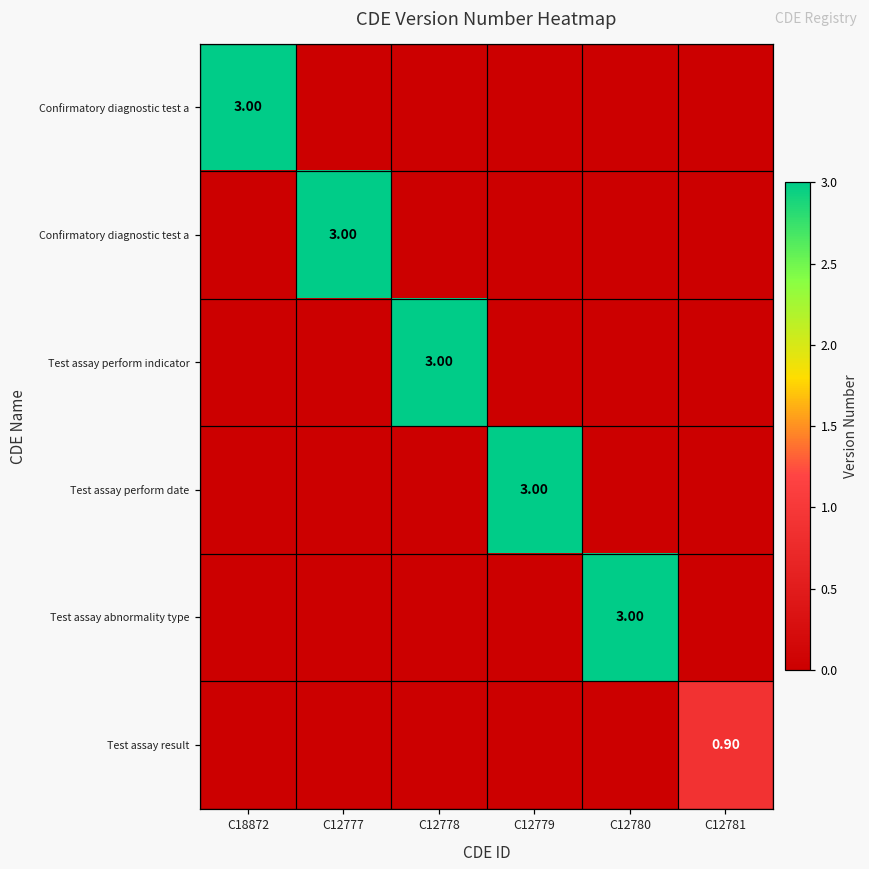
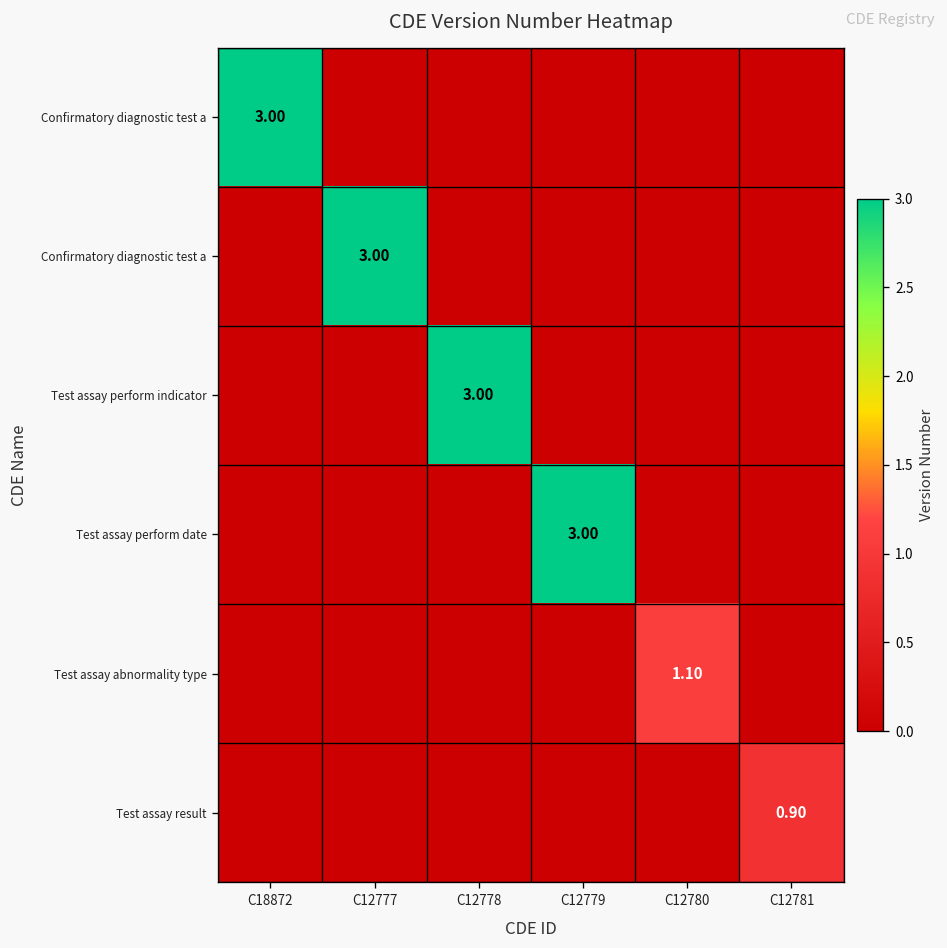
  {
    "Test assay perform indicator": {
      "C12778": 3.00
    },
    "Test assay perform date": {
      "C12779": 3.00
    },
    "Test assay abnormality type": {
-     "C12780": 3.00
+     "C12780": 1.10
    },
    "Test assay result": {
      "C12781": 0.90
    }
  }
